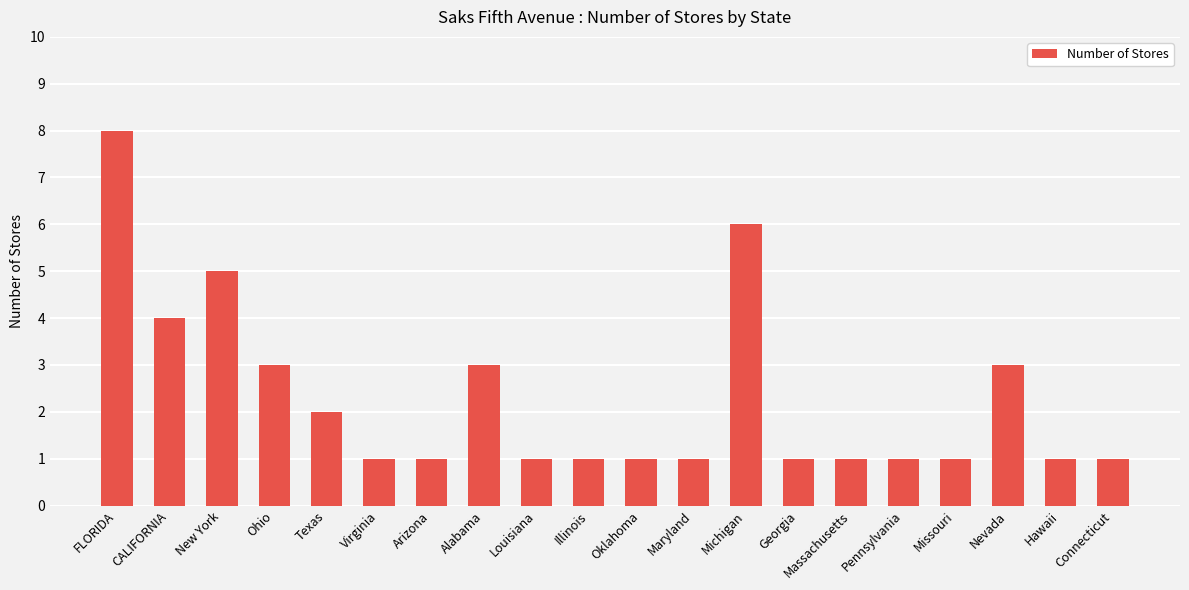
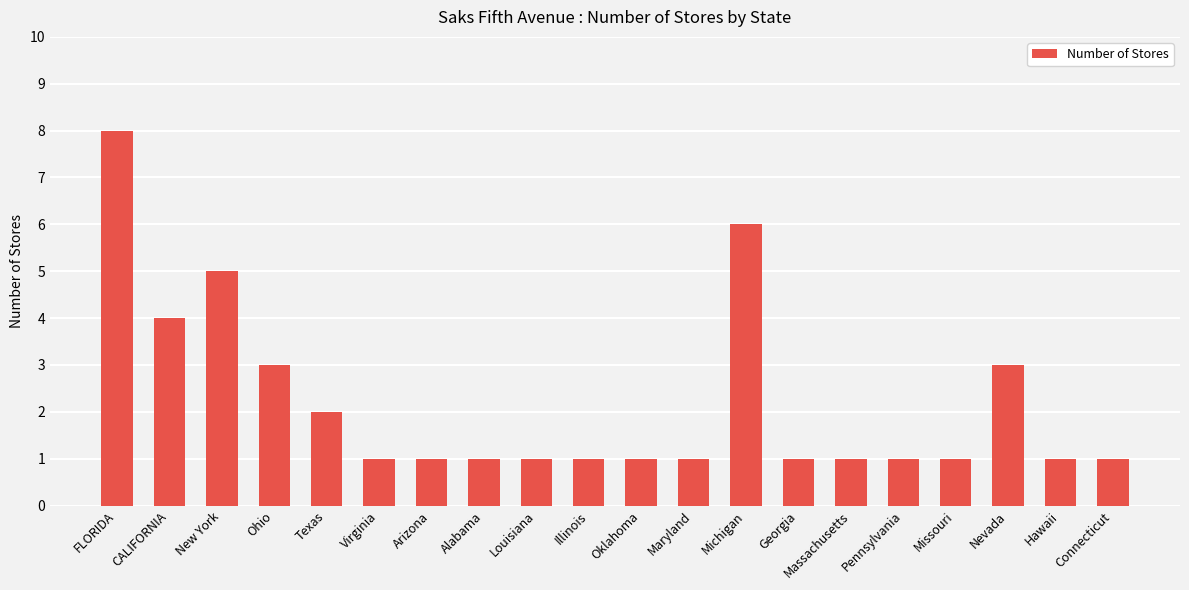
  {
    "FLORIDA": 8,
    "CALIFORNIA": 4,
    "New York": 5,
    "Ohio": 3,
    "Texas": 2,
    "Virginia": 1,
    "Arizona": 1,
-   "Alabama": 3,
+   "Alabama": 1,
    "Louisiana": 1,
    "Illinois": 1,
    "Oklahoma": 1,
    "Maryland": 1,
    "Michigan": 6,
    "Georgia": 1,
    "Massachusetts": 1,
    "Pennsylvania": 1,
    "Missouri": 1,
    "Nevada": 3,
    "Hawaii": 1,
    "Connecticut": 1
  }
